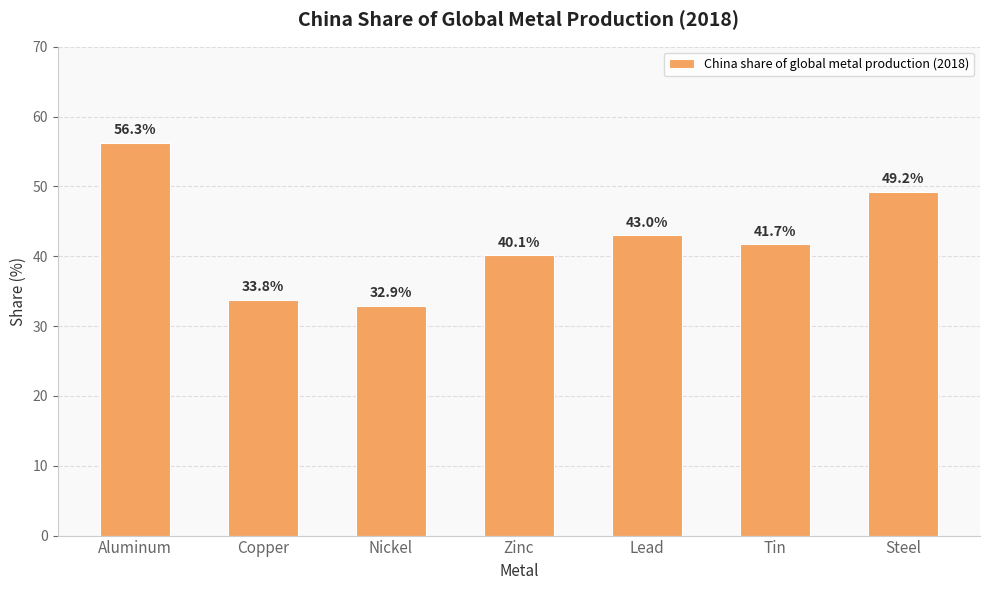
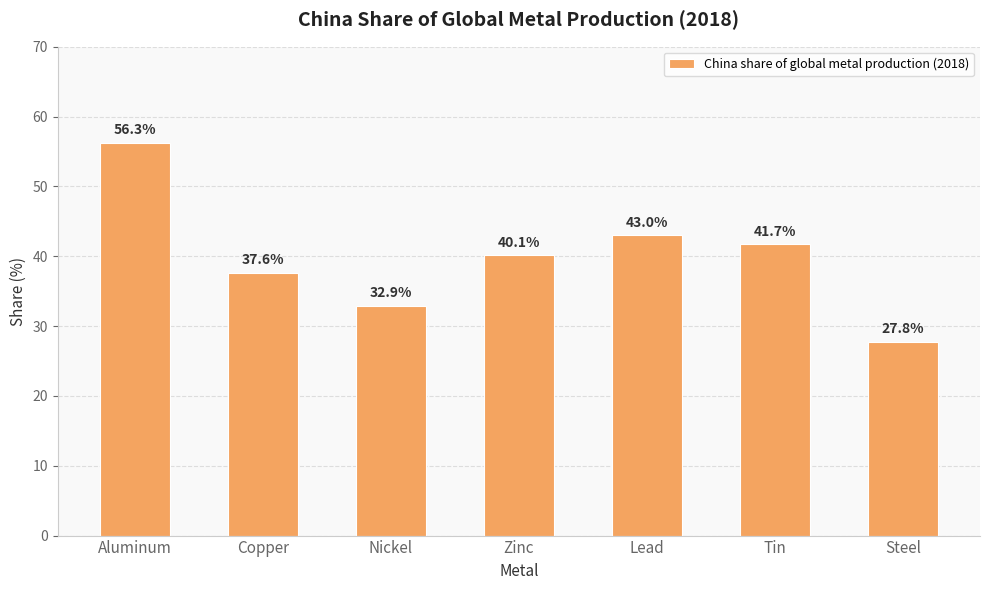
  {
    "Aluminum": "56.3%",
-   "Copper": "33.8%",
+   "Copper": "37.6%",
    "Nickel": "32.9%",
    "Zinc": "40.1%",
    "Lead": "43.0%",
    "Tin": "41.7%",
-   "Steel": "49.2%"
+   "Steel": "27.8%"
  }
